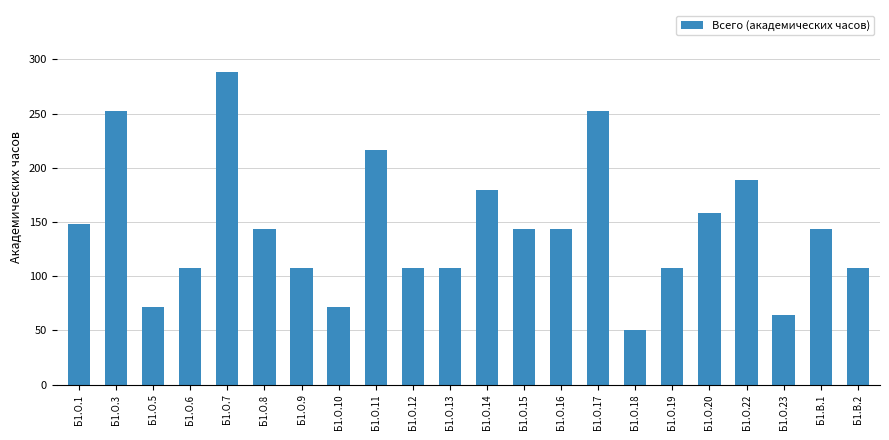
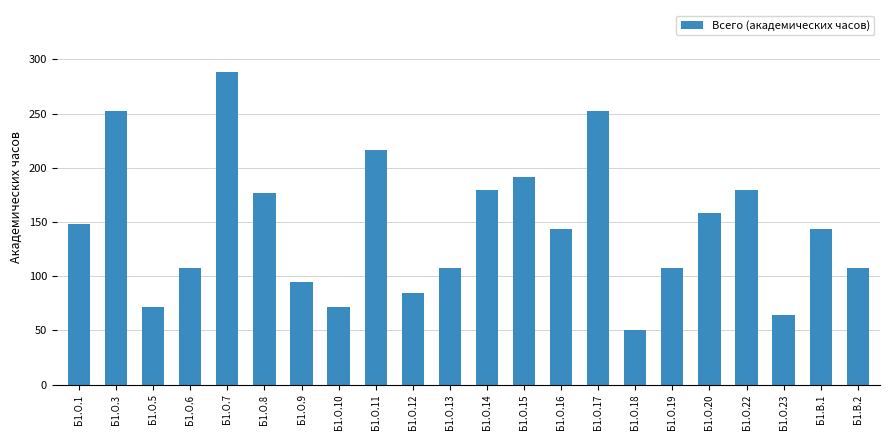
  {
    "Б1.О.1": 148,
    "Б1.О.3": 252,
    "Б1.О.5": 72,
    "Б1.О.6": 108,
    "Б1.О.7": 288,
-   "Б1.О.8": 144,
-   "Б1.О.9": 108,
+   "Б1.О.8": 177,
+   "Б1.О.9": 95,
    "Б1.О.10": 72,
    "Б1.О.11": 216,
-   "Б1.О.12": 108,
+   "Б1.О.12": 85,
    "Б1.О.13": 108,
    "Б1.О.14": 180,
-   "Б1.О.15": 144,
+   "Б1.О.15": 192,
    "Б1.О.16": 144,
    "Б1.О.17": 252,
    "Б1.О.18": 50,
    "Б1.О.19": 108,
    "Б1.О.20": 158,
-   "Б1.О.22": 189,
+   "Б1.О.22": 180,
    "Б1.О.23": 64,
    "Б1.В.1": 144,
    "Б1.В.2": 108
  }
